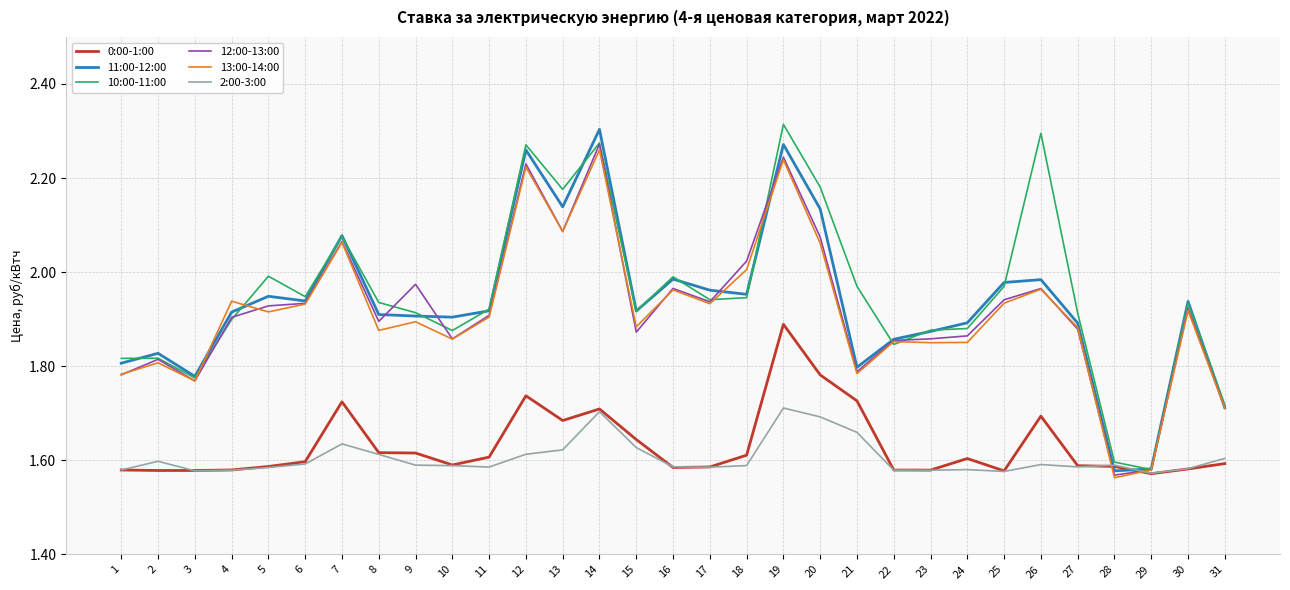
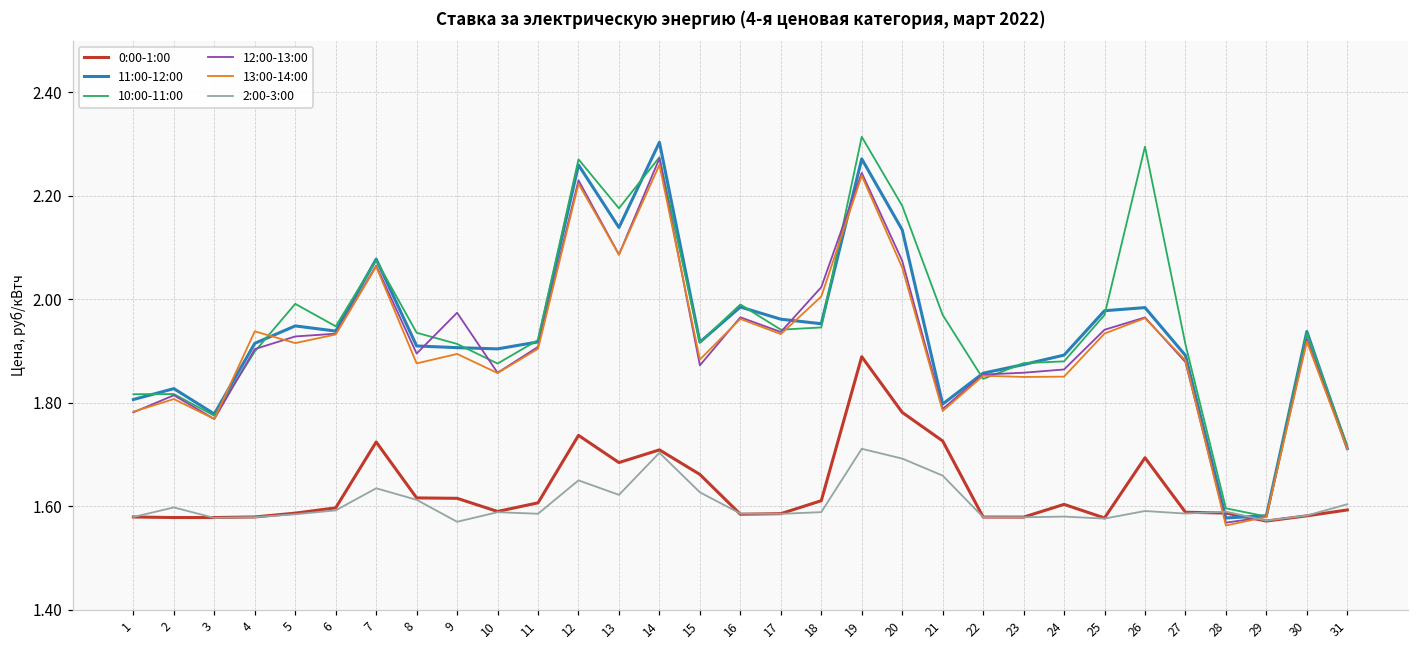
  {
    "0:00-1:00": {
      "2": 1.58,
      "7": 1.72,
      "9": 1.62,
      "11": 1.61,
      "12": 1.74,
      "13": 1.68,
      "14": 1.71,
-     "15": 1.64,
+     "15": 1.66,
      "18": 1.61,
      "19": 1.89,
      "20": 1.78,
      "21": 1.73,
      "24": 1.60,
      "26": 1.69,
      "31": 1.59
    },
    "11:00-12:00": {
      "1": 1.81,
      "2": 1.83,
      "4": 1.92,
      "5": 1.95,
      "8": 1.91,
      "9": 1.91,
      "10": 1.90,
      "12": 2.26,
      "13": 2.14,
      "14": 2.30,
      "17": 1.96,
      "18": 1.95,
      "19": 2.27,
      "20": 2.13,
      "21": 1.80,
      "24": 1.89,
      "25": 1.98,
      "26": 1.98,
      "27": 1.89,
      "28": 1.58
    },
    "10:00-11:00": {
      "1": 1.82,
      "5": 1.99,
      "6": 1.95,
      "8": 1.94,
      "9": 1.91,
      "10": 1.88,
      "12": 2.27,
      "13": 2.18,
      "18": 1.95,
      "19": 2.31,
      "20": 2.18,
      "21": 1.97,
      "22": 1.85,
      "24": 1.88,
      "25": 1.97,
      "26": 2.30,
      "27": 1.91,
      "28": 1.60
    },
    "12:00-13:00": {
      "5": 1.93,
      "8": 1.90,
      "9": 1.97,
      "12": 2.23,
      "15": 1.87,
      "18": 2.02,
      "20": 2.07,
      "23": 1.86,
      "24": 1.86,
      "25": 1.94,
      "28": 1.57
    },
    "13:00-14:00": {
      "2": 1.81,
      "4": 1.94,
      "5": 1.92,
      "8": 1.88,
      "9": 1.89,
      "12": 2.22,
      "14": 2.26,
      "15": 1.88,
      "18": 2.01,
      "20": 2.06,
      "23": 1.85,
      "24": 1.85,
      "25": 1.93,
      "28": 1.56
    },
    "2:00-3:00": {
      "2": 1.60,
      "7": 1.63,
-     "9": 1.59,
+     "9": 1.57,
      "11": 1.59,
-     "12": 1.61,
+     "12": 1.65,
      "13": 1.62,
      "14": 1.70,
      "15": 1.63,
      "18": 1.59,
      "19": 1.71,
      "20": 1.69,
      "21": 1.66,
      "24": 1.58,
      "26": 1.59,
      "31": 1.60
    }
  }
